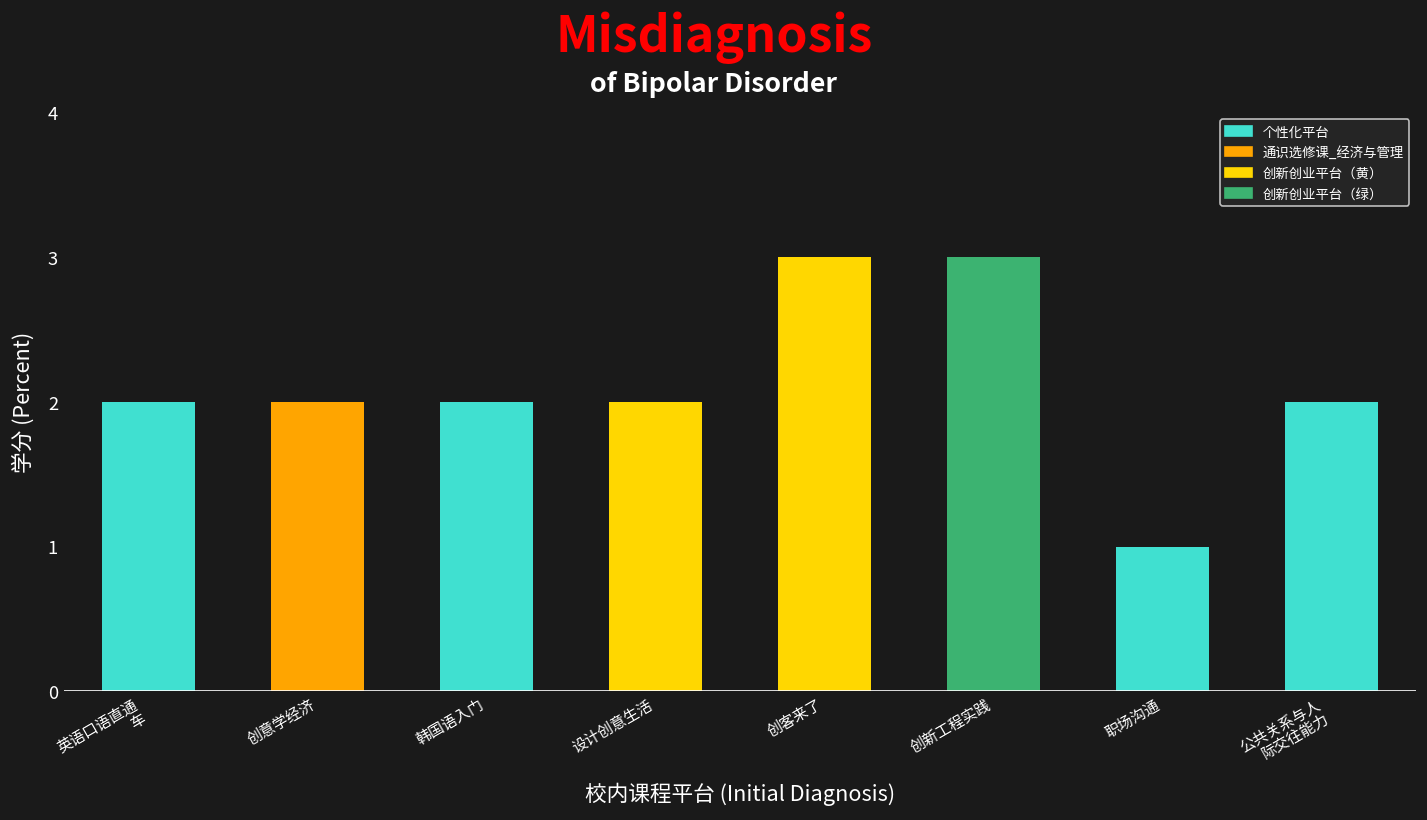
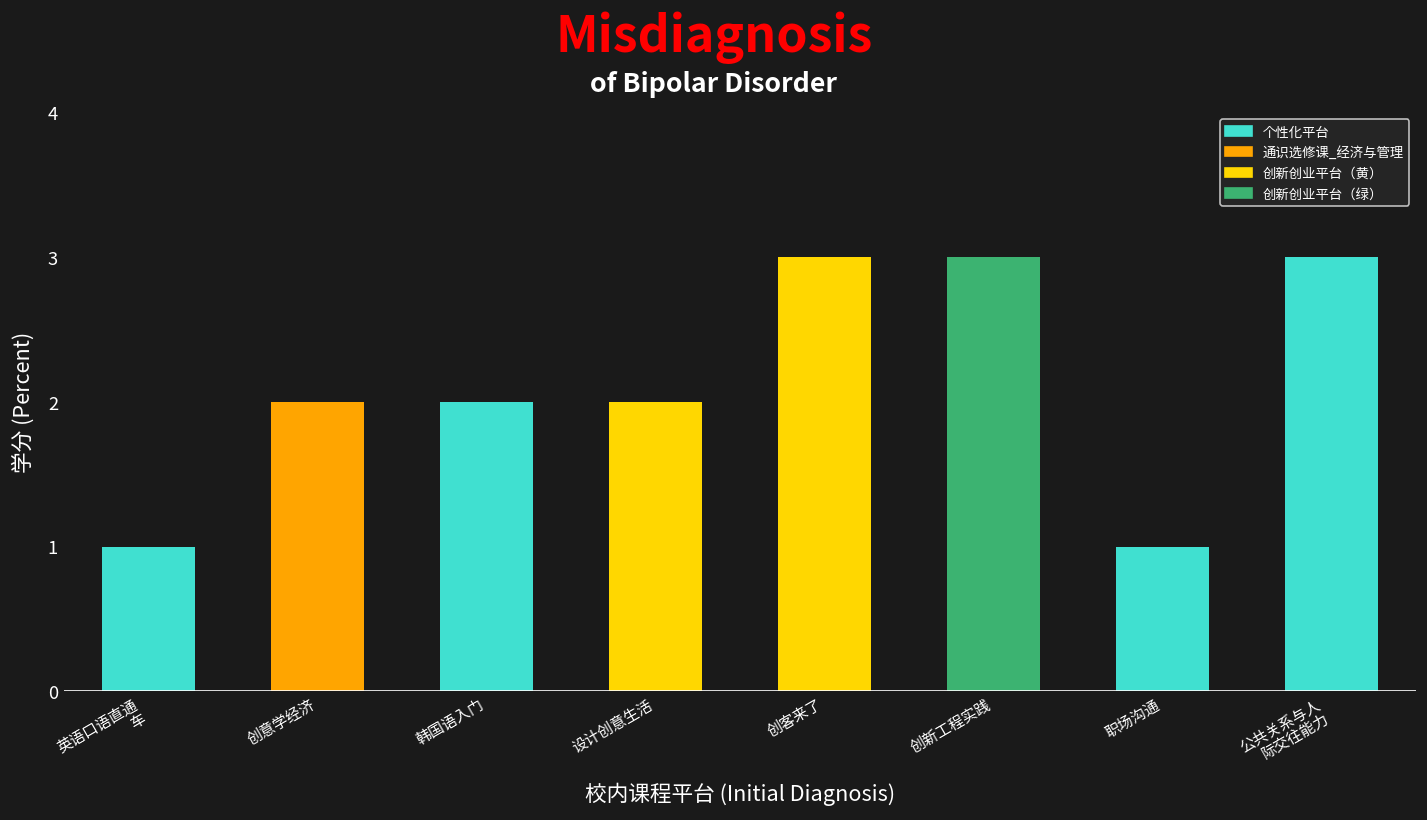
  {
-   "英语口语直通 车": 2,
+   "英语口语直通 车": 1,
    "创意学经济": 2,
    "韩国语入门": 2,
    "设计创意生活": 2,
    "创客来了": 3,
    "创新工程实践": 3,
    "职场沟通": 1,
-   "公共关系与人 际交往能力": 2
+   "公共关系与人 际交往能力": 3
  }
